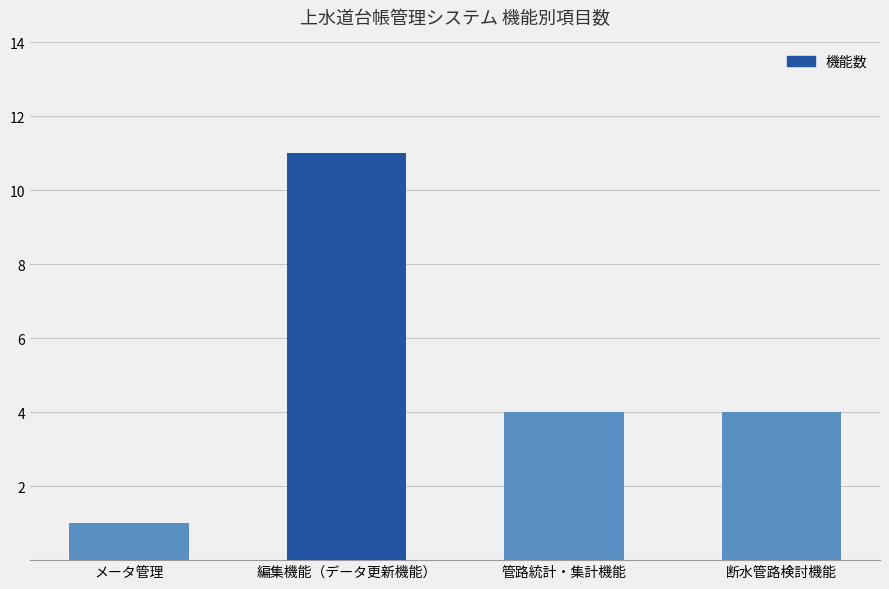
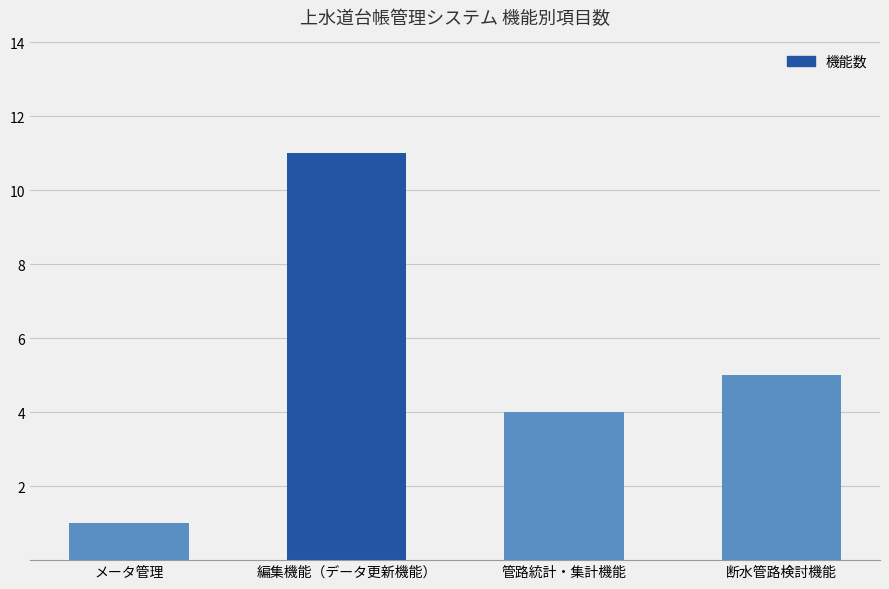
  {
    "メータ管理": 1,
    "編集機能（データ更新機能）": 11,
    "管路統計・集計機能": 4,
-   "断水管路検討機能": 4
+   "断水管路検討機能": 5
  }
